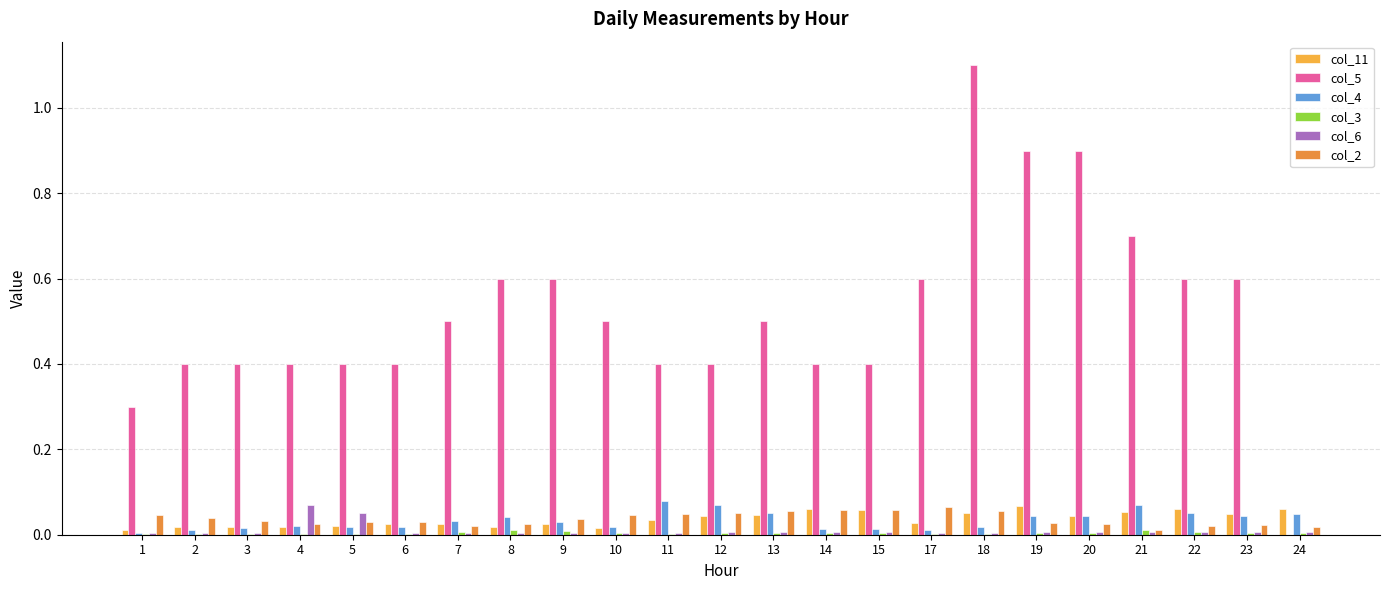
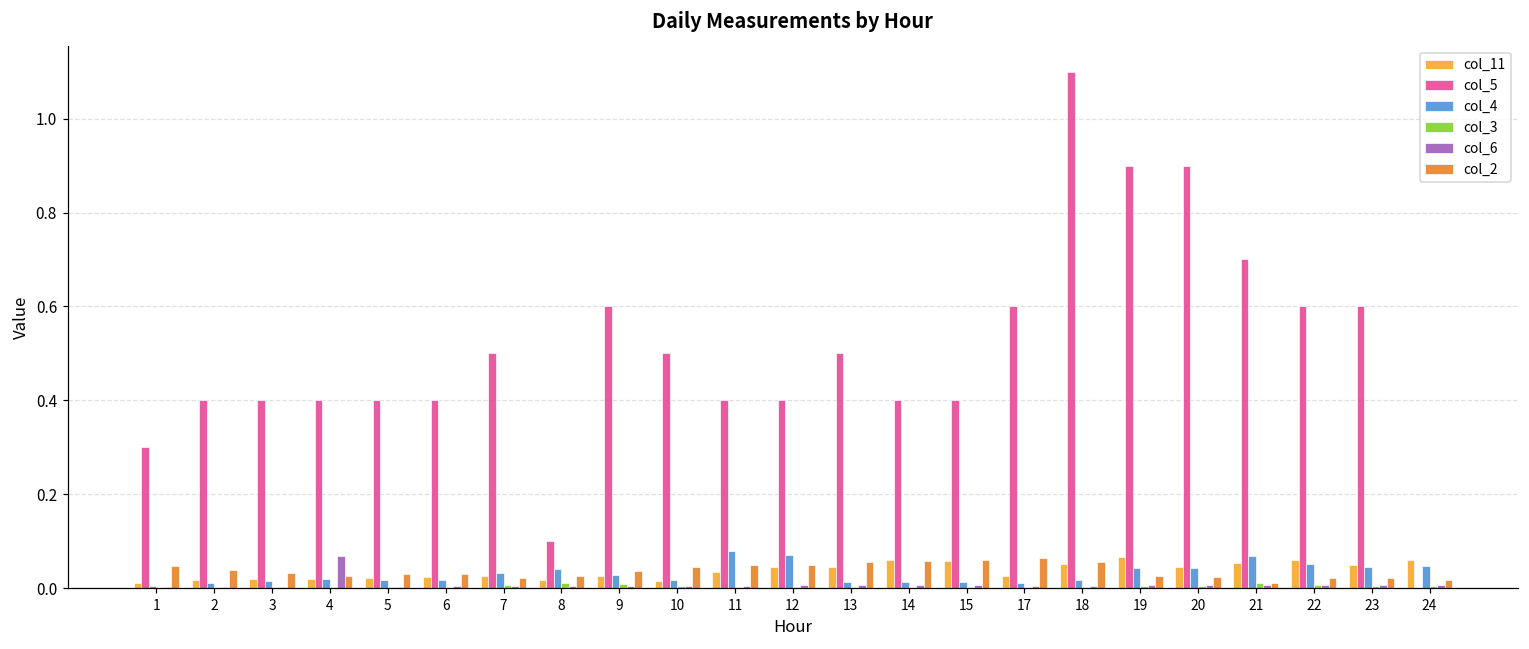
  {
    "col_5": {
      "1": 0.3,
      "2": 0.4,
      "3": 0.4,
      "4": 0.4,
      "5": 0.4,
      "6": 0.4,
      "7": 0.5,
-     "8": 0.6,
+     "8": 0.1,
      "9": 0.6,
      "10": 0.5,
      "11": 0.4,
      "12": 0.4,
      "13": 0.5,
      "14": 0.4,
      "15": 0.4,
      "17": 0.6,
      "18": 1.1,
      "19": 0.9,
      "20": 0.9,
      "21": 0.7,
      "22": 0.6,
      "23": 0.6,
      "24": 0.0
    },
    "col_4": {
      "2": 0.01,
      "3": 0.02,
      "4": 0.02,
      "5": 0.02,
      "6": 0.02,
      "7": 0.03,
      "8": 0.04,
      "9": 0.03,
      "10": 0.02,
      "11": 0.08,
      "12": 0.07,
-     "13": 0.05,
+     "13": 0.01,
      "14": 0.01,
      "15": 0.01,
      "17": 0.01,
      "18": 0.02,
      "19": 0.04,
      "20": 0.04,
      "21": 0.07,
      "22": 0.05,
      "23": 0.05,
      "24": 0.05
    },
    "col_3": {
      "7": 0.01,
      "8": 0.01,
      "9": 0.01,
      "21": 0.01,
      "22": 0.01
    },
    "col_6": {
      "4": 0.07,
-     "5": 0.05,
+     "5": 0.00,
      "12": 0.01,
      "13": 0.01,
      "14": 0.01,
      "15": 0.01,
      "19": 0.01,
      "20": 0.01,
      "21": 0.01,
      "22": 0.01,
      "23": 0.01,
      "24": 0.01
    }
  }
